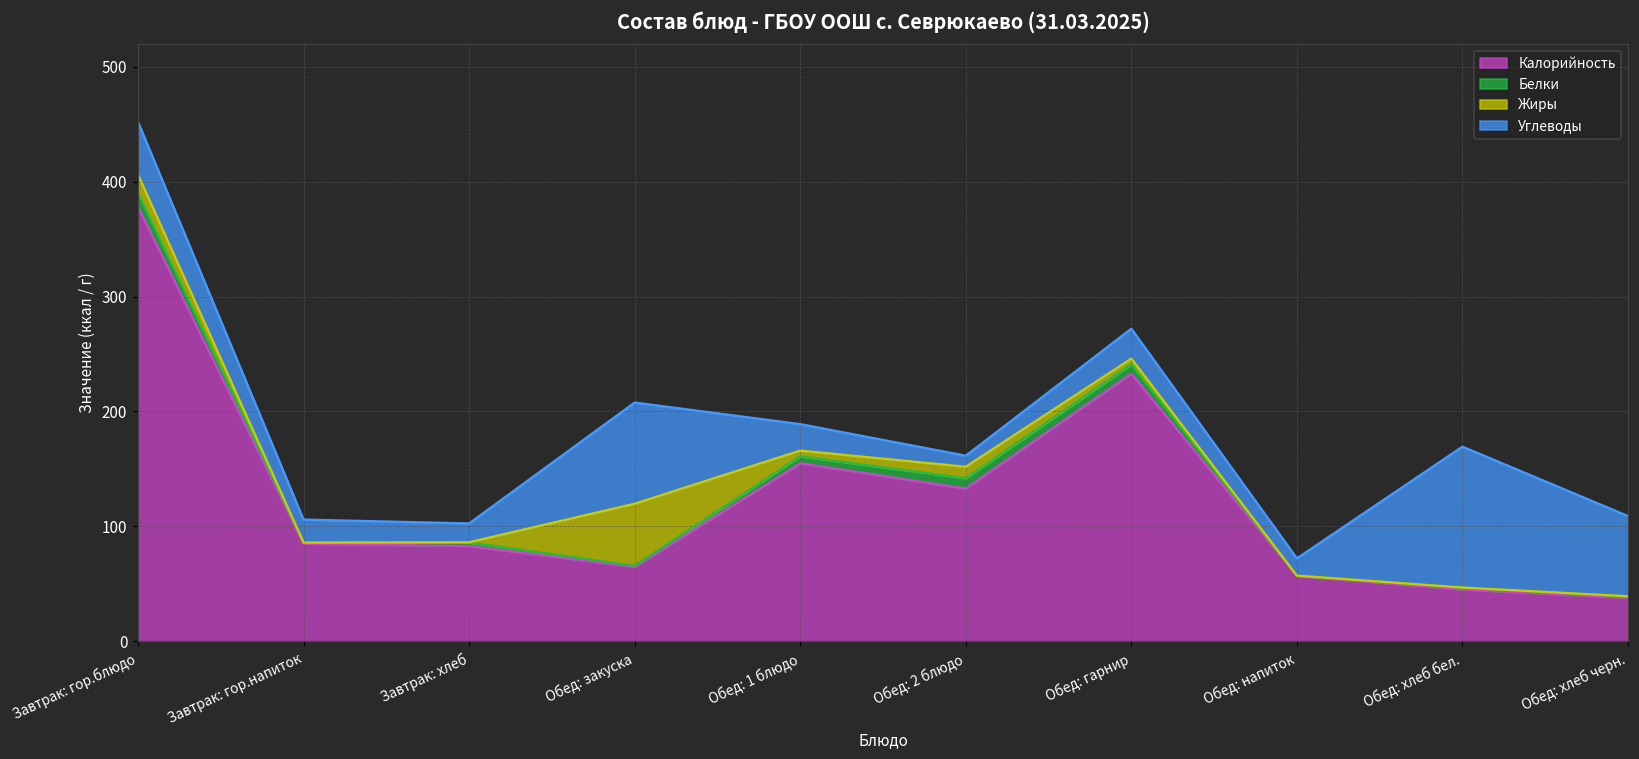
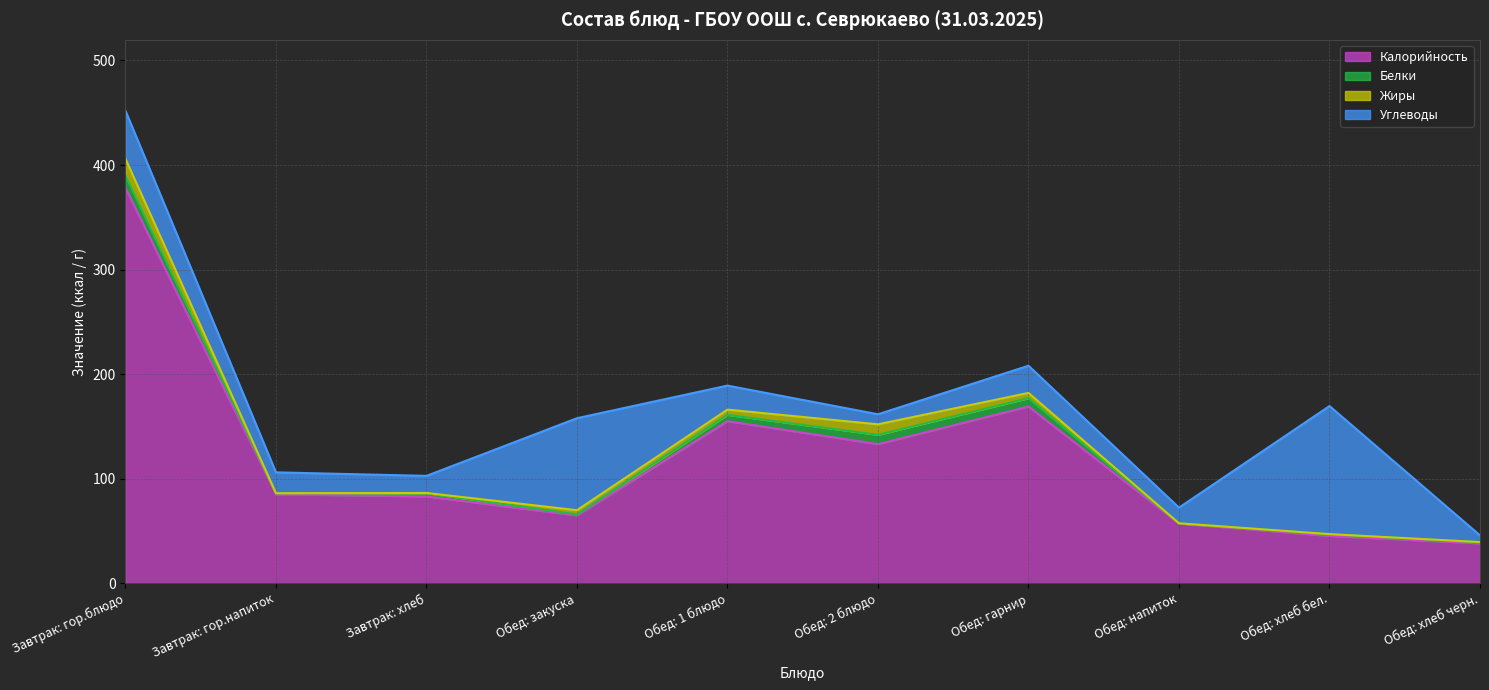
  {
    "Калорийность": {
      "Завтрак: гор.блюдо": 378,
      "Завтрак: хлеб": 83,
      "Обед: 1 блюдо": 155,
      "Обед: 2 блюдо": 133,
-     "Обед: гарнир": 233
+     "Обед: гарнир": 169
    },
    "Белки": {
      "Завтрак: гор.блюдо": 12,
      "Обед: 1 блюдо": 6,
      "Обед: 2 блюдо": 9,
      "Обед: гарнир": 8
    },
    "Жиры": {
      "Завтрак: гор.блюдо": 16,
-     "Обед: закуска": 54,
+     "Обед: закуска": 4,
      "Обед: 1 блюдо": 5,
      "Обед: 2 блюдо": 10,
      "Обед: гарнир": 5
    },
    "Углеводы": {
      "Завтрак: гор.блюдо": 46,
      "Завтрак: гор.напиток": 20,
      "Завтрак: хлеб": 16,
      "Обед: закуска": 88,
      "Обед: 1 блюдо": 23,
      "Обед: 2 блюдо": 10,
      "Обед: гарнир": 26,
      "Обед: напиток": 15,
      "Обед: хлеб бел.": 123,
-     "Обед: хлеб черн.": 70
+     "Обед: хлеб черн.": 6
    }
  }
